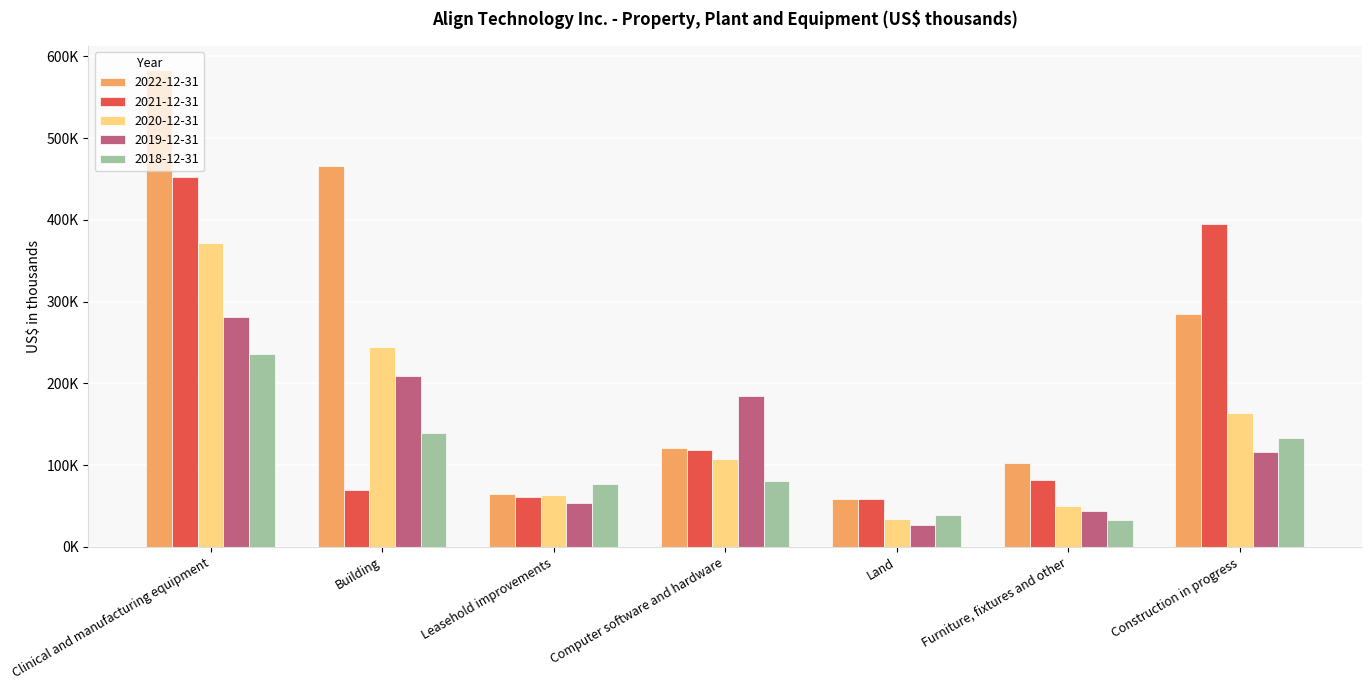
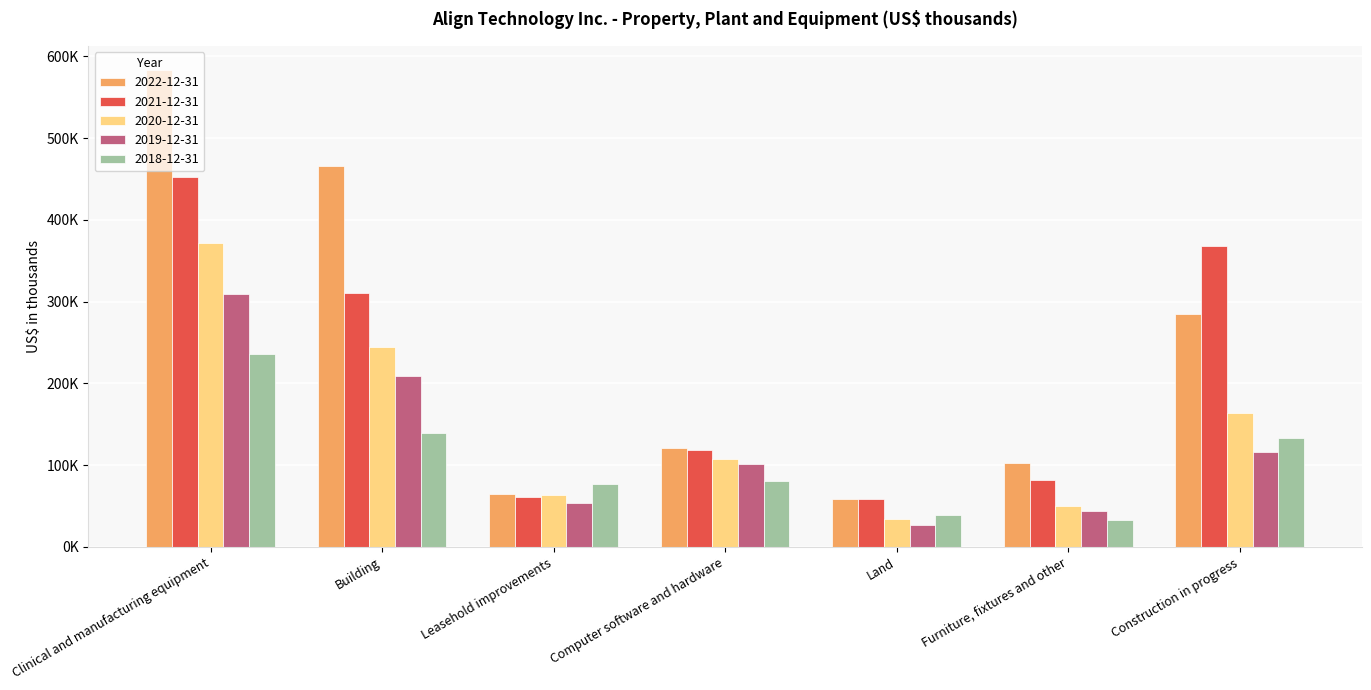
  {
    "2021-12-31": {
      "Clinical and manufacturing equipment": 450000,
-     "Building": 70000,
+     "Building": 310000,
      "Leasehold improvements": 60000,
      "Computer software and hardware": 120000,
      "Land": 60000,
      "Furniture, fixtures and other": 80000,
-     "Construction in progress": 390000
+     "Construction in progress": 370000
    },
    "2019-12-31": {
-     "Clinical and manufacturing equipment": 280000,
+     "Clinical and manufacturing equipment": 310000,
      "Building": 210000,
      "Leasehold improvements": 50000,
-     "Computer software and hardware": 180000,
+     "Computer software and hardware": 100000,
      "Land": 30000,
      "Furniture, fixtures and other": 40000,
      "Construction in progress": 120000
    },
    "2018-12-31": {
      "Clinical and manufacturing equipment": 240000,
      "Building": 140000,
      "Leasehold improvements": 80000,
      "Computer software and hardware": 80000,
      "Land": 40000,
      "Furniture, fixtures and other": 30000,
      "Construction in progress": 130000
    }
  }
